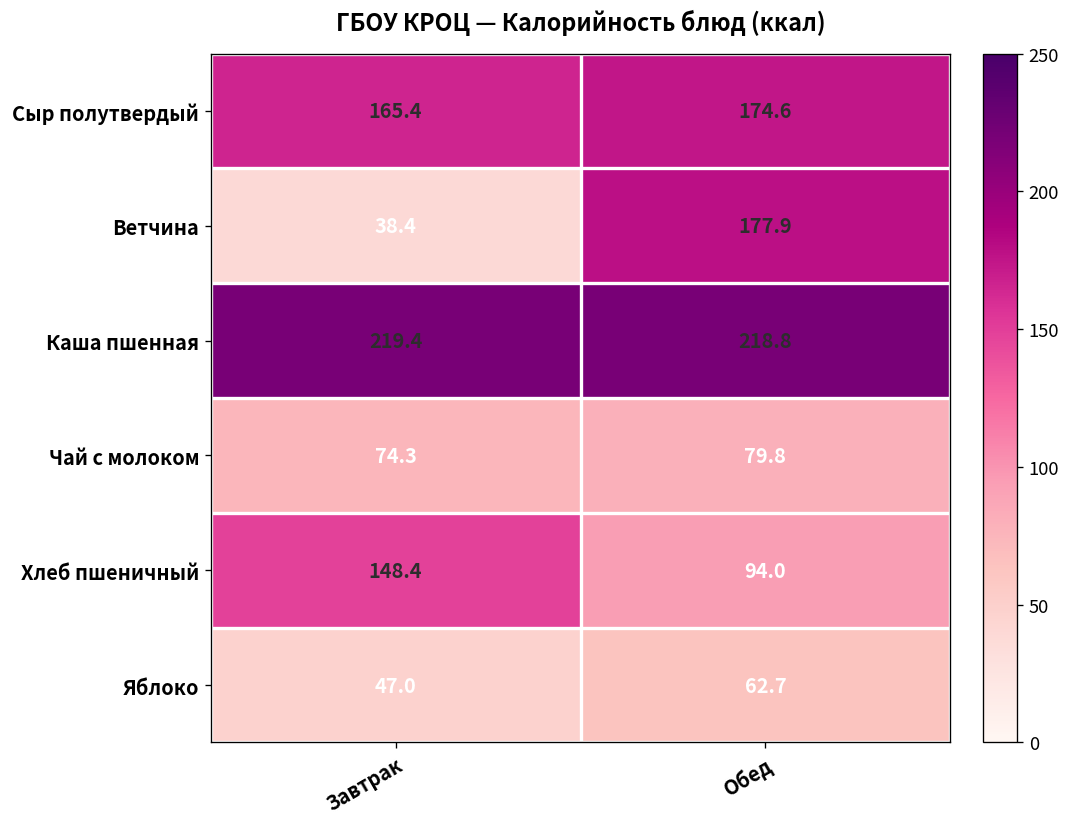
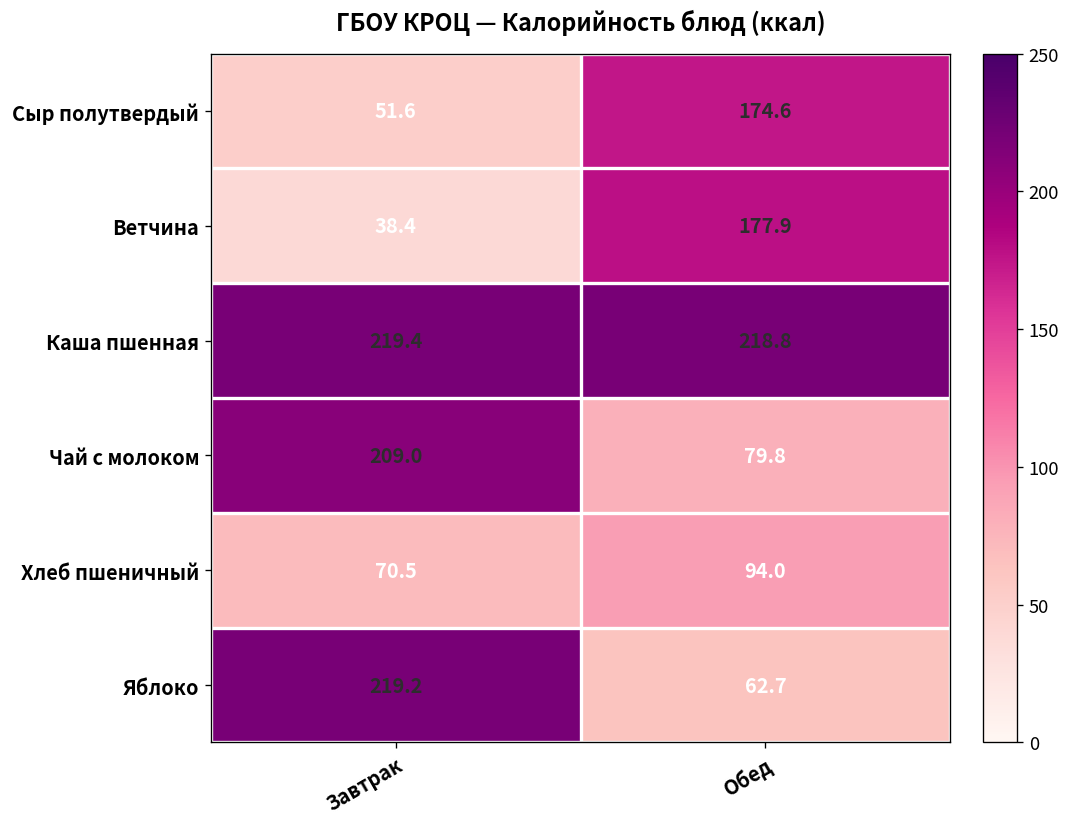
  {
    "Сыр полутвердый": {
-     "Завтрак": 165.4,
+     "Завтрак": 51.6,
      "Обед": 174.6
    },
    "Ветчина": {
      "Обед": 177.9
    },
    "Каша пшенная": {
      "Завтрак": 219.4,
      "Обед": 218.8
    },
    "Чай с молоком": {
-     "Завтрак": 74.3,
+     "Завтрак": 209.0,
      "Обед": 79.8
    },
    "Хлеб пшеничный": {
-     "Завтрак": 148.4,
+     "Завтрак": 70.5,
      "Обед": 94.0
    },
    "Яблоко": {
-     "Завтрак": 47.0,
+     "Завтрак": 219.2,
      "Обед": 62.7
    }
  }
